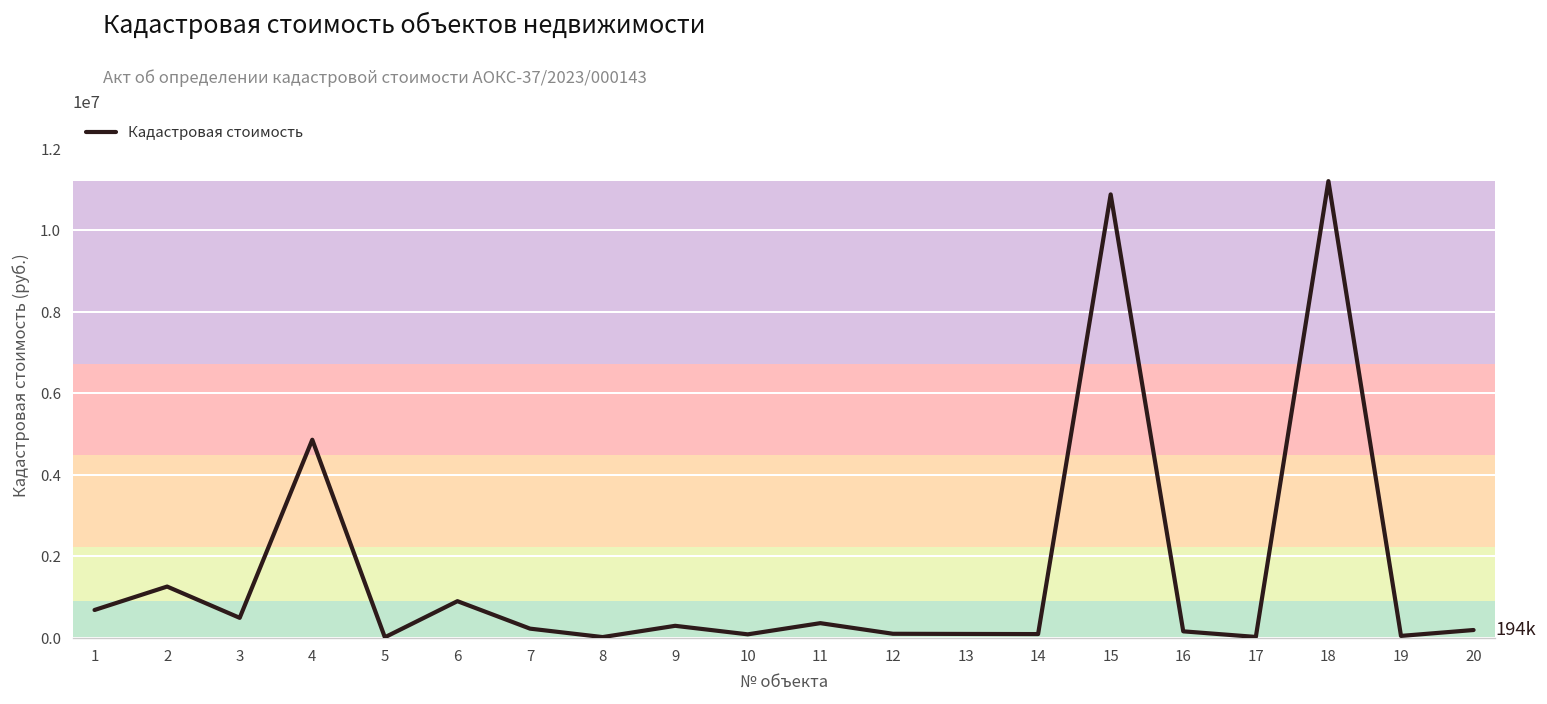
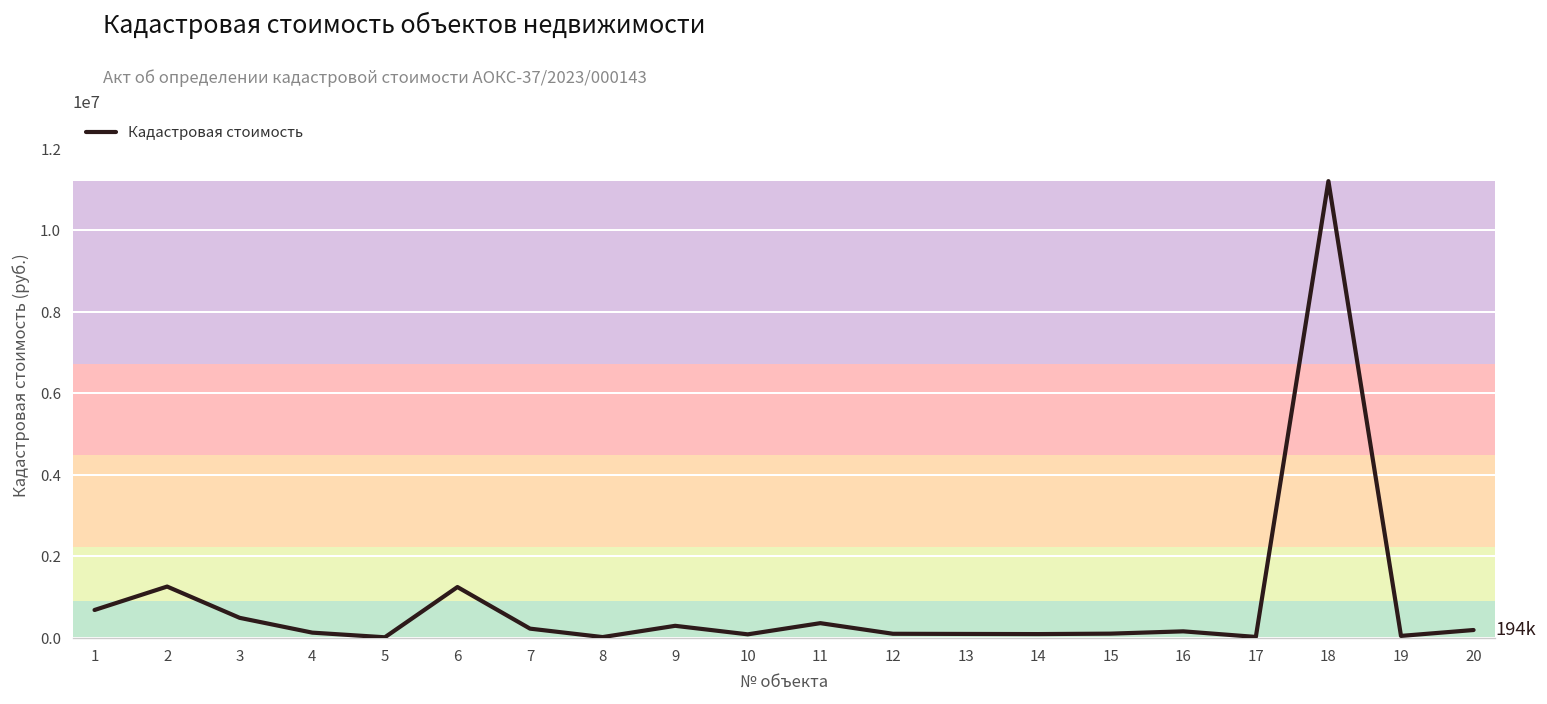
  {
    "1": 700000,
    "2": 1300000,
    "3": 500000,
-   "4": 4900000,
+   "4": 100000,
    "5": 0,
-   "6": 900000,
+   "6": 1200000,
    "7": 200000,
    "8": 0,
    "9": 300000,
    "10": 100000,
    "11": 400000,
    "12": 100000,
    "13": 100000,
    "14": 100000,
-   "15": 10900000,
+   "15": 100000,
    "16": 200000,
    "17": 0,
    "18": 11200000,
    "19": 0
  }
